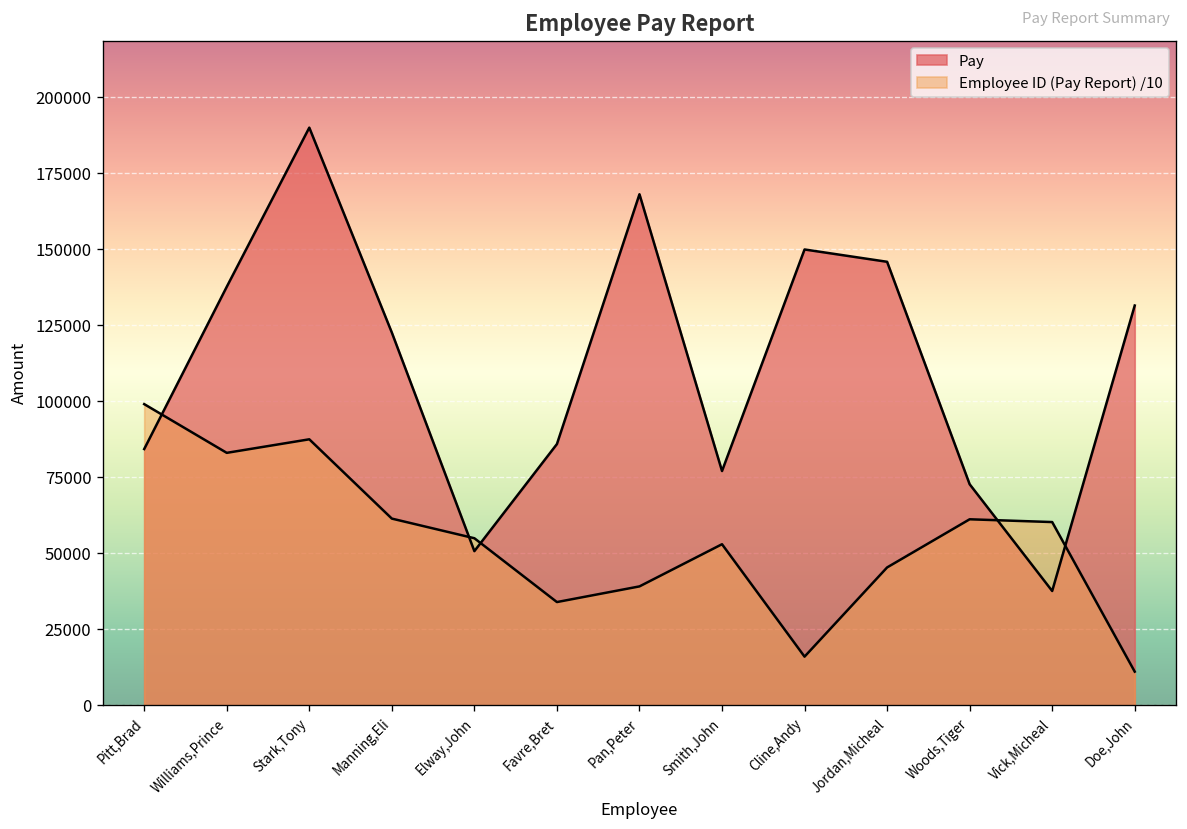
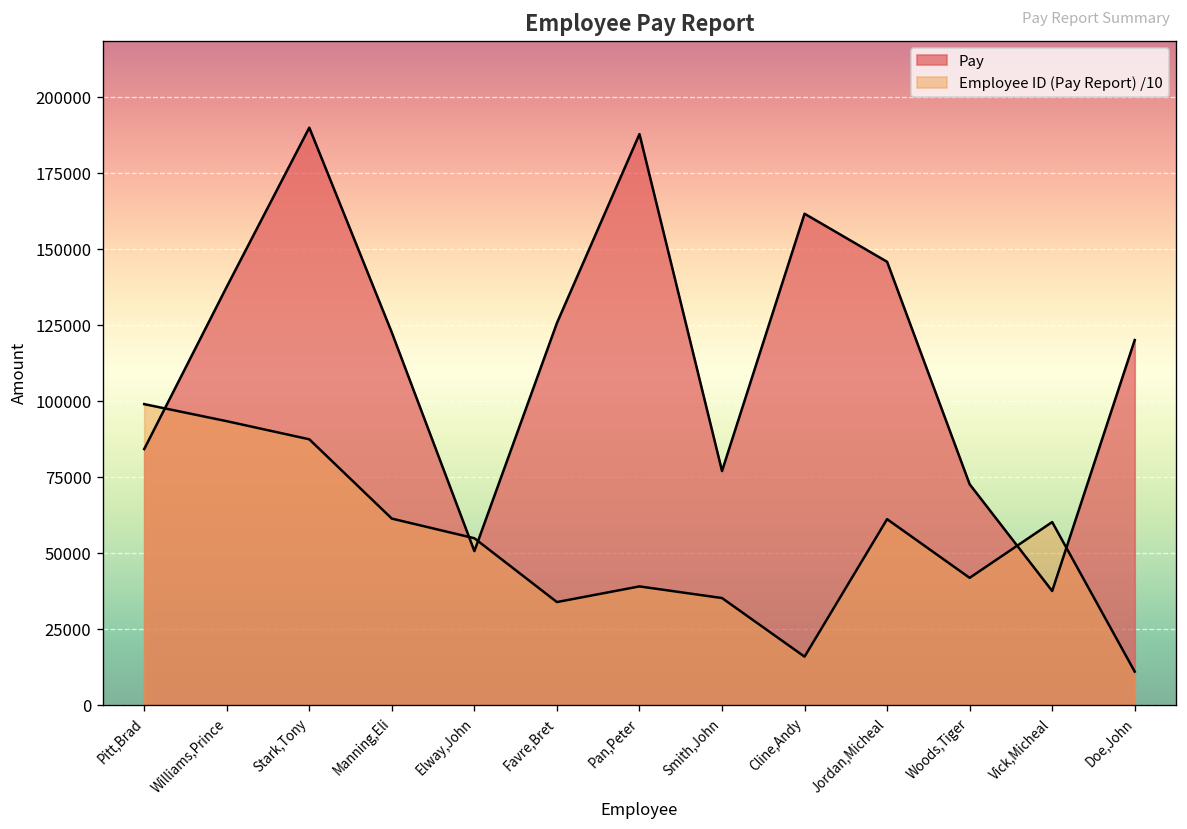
  {
    "Pay": {
      "Pitt,Brad": 84000,
      "Williams,Prince": 138000,
      "Stark,Tony": 190000,
      "Manning,Eli": 123000,
      "Elway,John": 51000,
-     "Favre,Bret": 86000,
-     "Pan,Peter": 168000,
+     "Favre,Bret": 126000,
+     "Pan,Peter": 188000,
      "Smith,John": 77000,
-     "Cline,Andy": 150000,
+     "Cline,Andy": 162000,
      "Jordan,Micheal": 146000,
      "Woods,Tiger": 73000,
      "Vick,Micheal": 38000,
-     "Doe,John": 132000
+     "Doe,John": 120000
    },
    "Employee ID (Pay Report) /10": {
      "Pitt,Brad": 99000,
-     "Williams,Prince": 83000,
+     "Williams,Prince": 93000,
      "Stark,Tony": 87000,
      "Manning,Eli": 61000,
      "Elway,John": 55000,
      "Favre,Bret": 34000,
      "Pan,Peter": 39000,
-     "Smith,John": 53000,
+     "Smith,John": 35000,
      "Cline,Andy": 16000,
-     "Jordan,Micheal": 45000,
-     "Woods,Tiger": 61000,
+     "Jordan,Micheal": 61000,
+     "Woods,Tiger": 42000,
      "Vick,Micheal": 60000,
      "Doe,John": 11000
    }
  }
